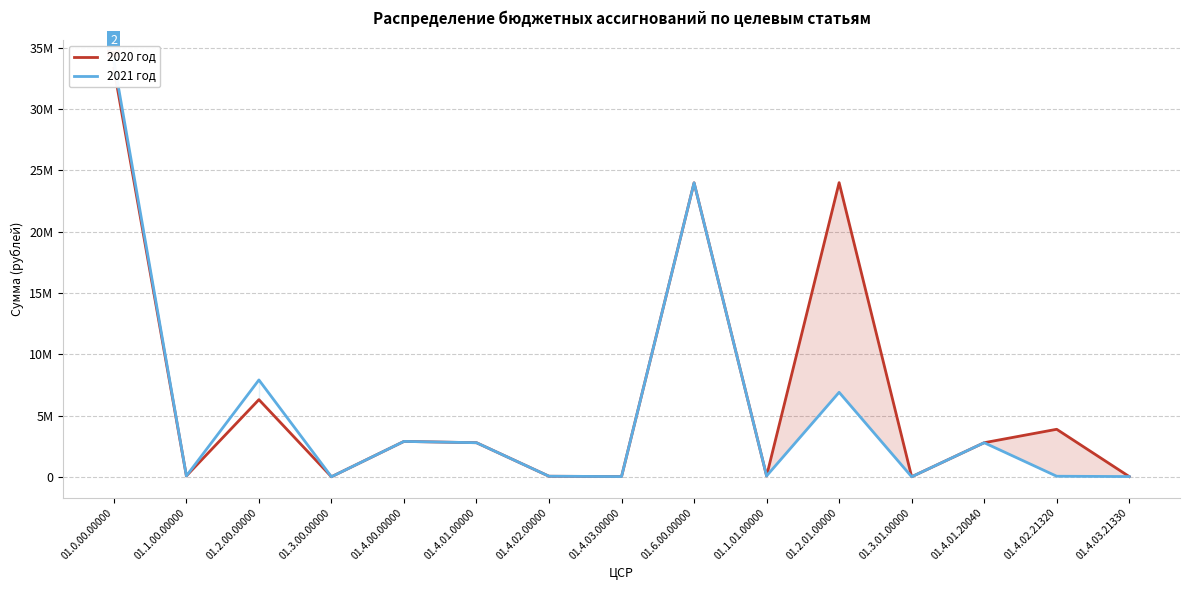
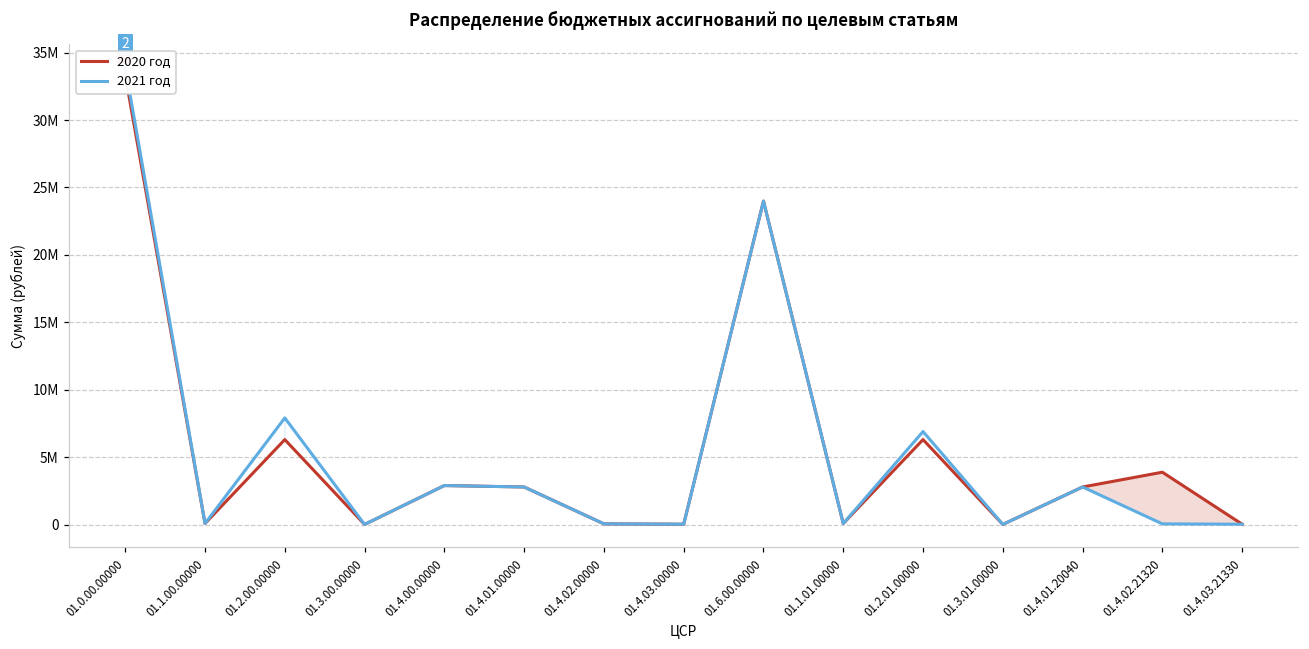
  {
    "2020 год": {
      "01.2.00.00000": 6300000,
-     "01.2.01.00000": 24000000,
+     "01.2.01.00000": 6300000,
      "01.4.02.21320": 3900000
    },
    "2021 год": {
      "01.2.00.00000": 7900000,
      "01.2.01.00000": 6900000,
      "01.4.02.21320": 100000
    }
  }
